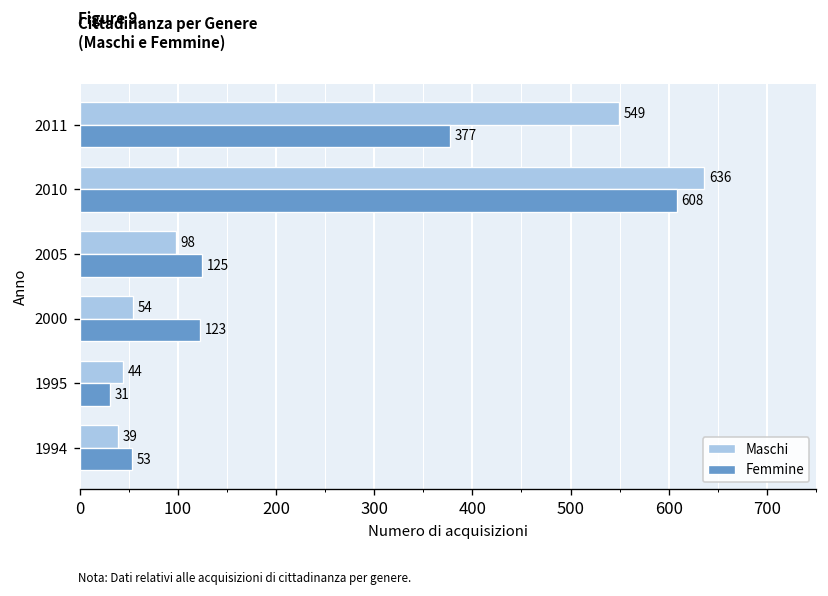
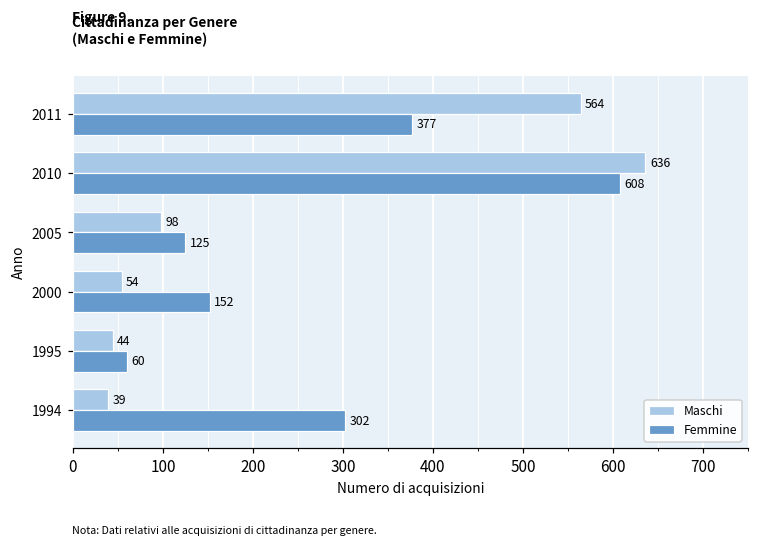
  {
    "Maschi": {
-     "2011": 549,
+     "2011": 564,
      "2010": 636,
      "2005": 98,
      "2000": 54,
      "1995": 44,
      "1994": 39
    },
    "Femmine": {
      "2011": 377,
      "2010": 608,
      "2005": 125,
-     "2000": 123,
-     "1995": 31,
-     "1994": 53
+     "2000": 152,
+     "1995": 60,
+     "1994": 302
    }
  }
